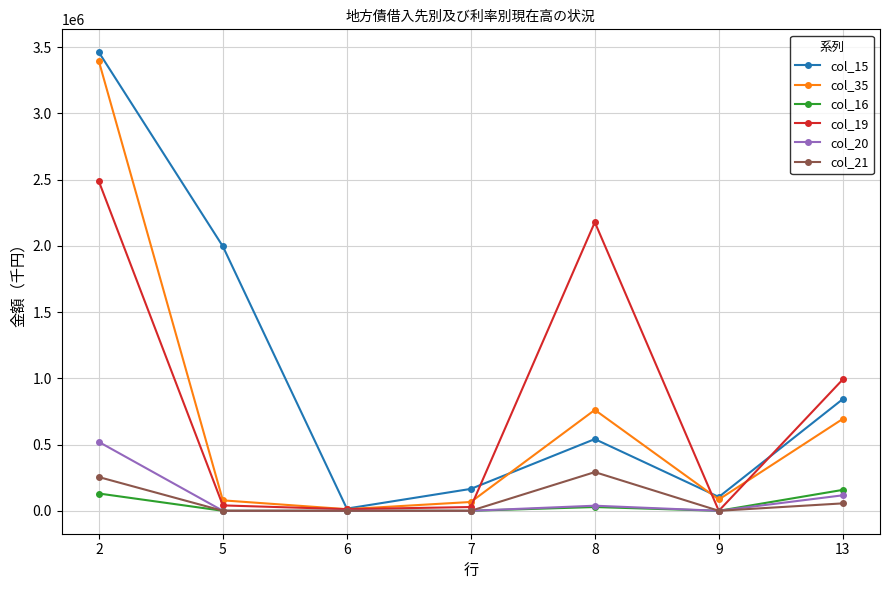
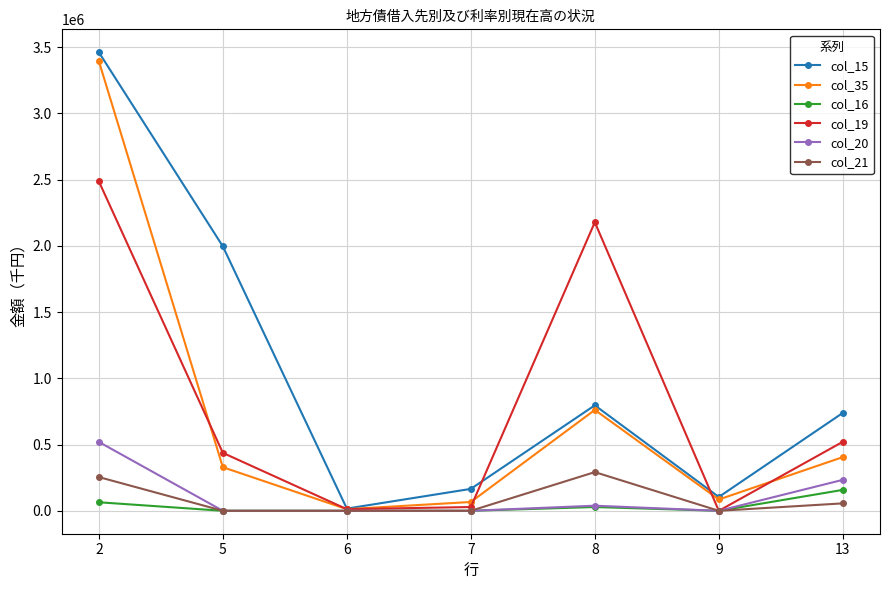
  {
    "col_15": {
      "2": 3460000,
      "5": 2000000,
      "7": 170000,
-     "8": 540000,
-     "13": 840000
+     "8": 800000,
+     "13": 740000
    },
    "col_35": {
      "2": 3390000,
-     "5": 80000,
+     "5": 330000,
      "7": 70000,
      "8": 760000,
-     "13": 690000
+     "13": 410000
    },
    "col_16": {
-     "2": 130000,
+     "2": 60000,
      "13": 160000
    },
    "col_19": {
      "2": 2490000,
-     "5": 40000,
+     "5": 440000,
      "7": 30000,
      "8": 2180000,
-     "13": 990000
+     "13": 520000
    },
    "col_20": {
      "2": 520000,
-     "13": 120000
+     "13": 230000
    },
    "col_21": {
      "2": 250000,
      "8": 290000,
      "13": 60000
    }
  }
